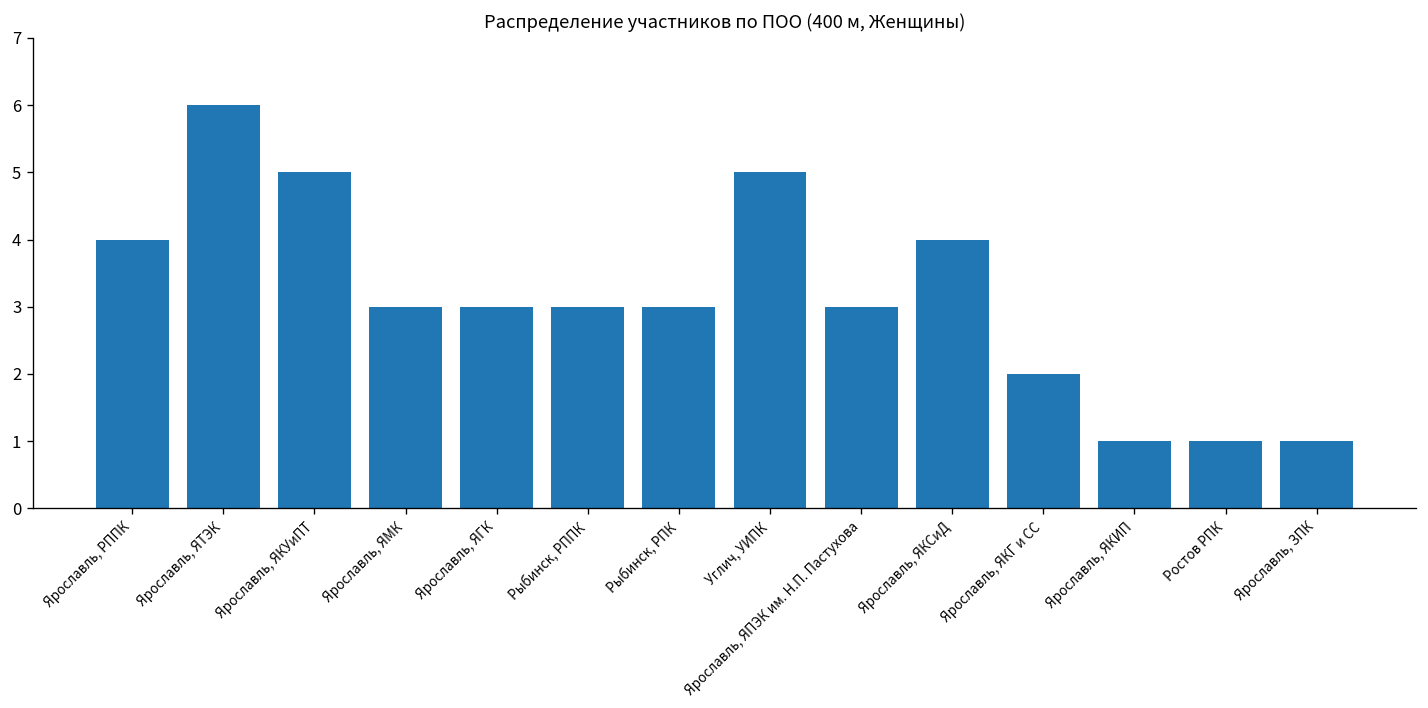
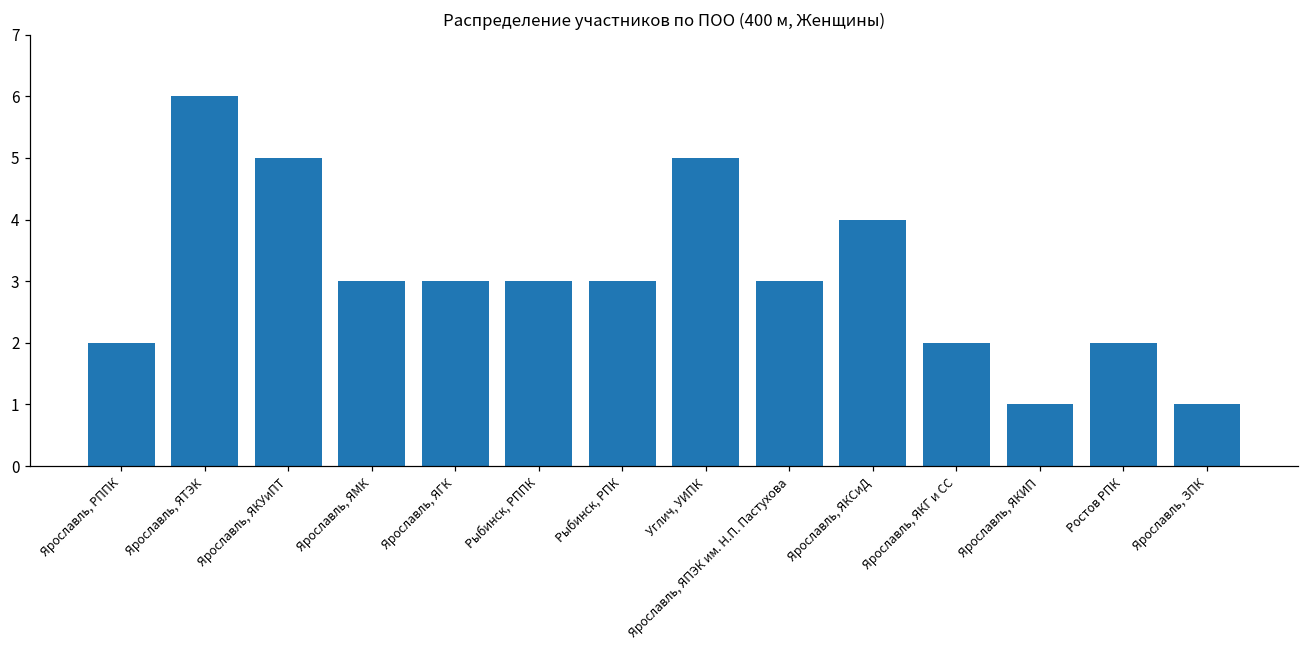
  {
-   "Ярославль, РППК": 4,
+   "Ярославль, РППК": 2,
    "Ярославль, ЯТЭК": 6,
    "Ярославль, ЯКУиПТ": 5,
    "Ярославль, ЯМК": 3,
    "Ярославль, ЯГК": 3,
    "Рыбинск, РППК": 3,
    "Рыбинск, РПК": 3,
    "Углич, УИПК": 5,
    "Ярославль, ЯПЭК им. Н.П. Пастухова": 3,
    "Ярославль, ЯКСиД": 4,
    "Ярославль, ЯКГ и СС": 2,
    "Ярославль, ЯКИП": 1,
-   "Ростов РПК": 1,
+   "Ростов РПК": 2,
    "Ярославль, ЗПК": 1
  }
